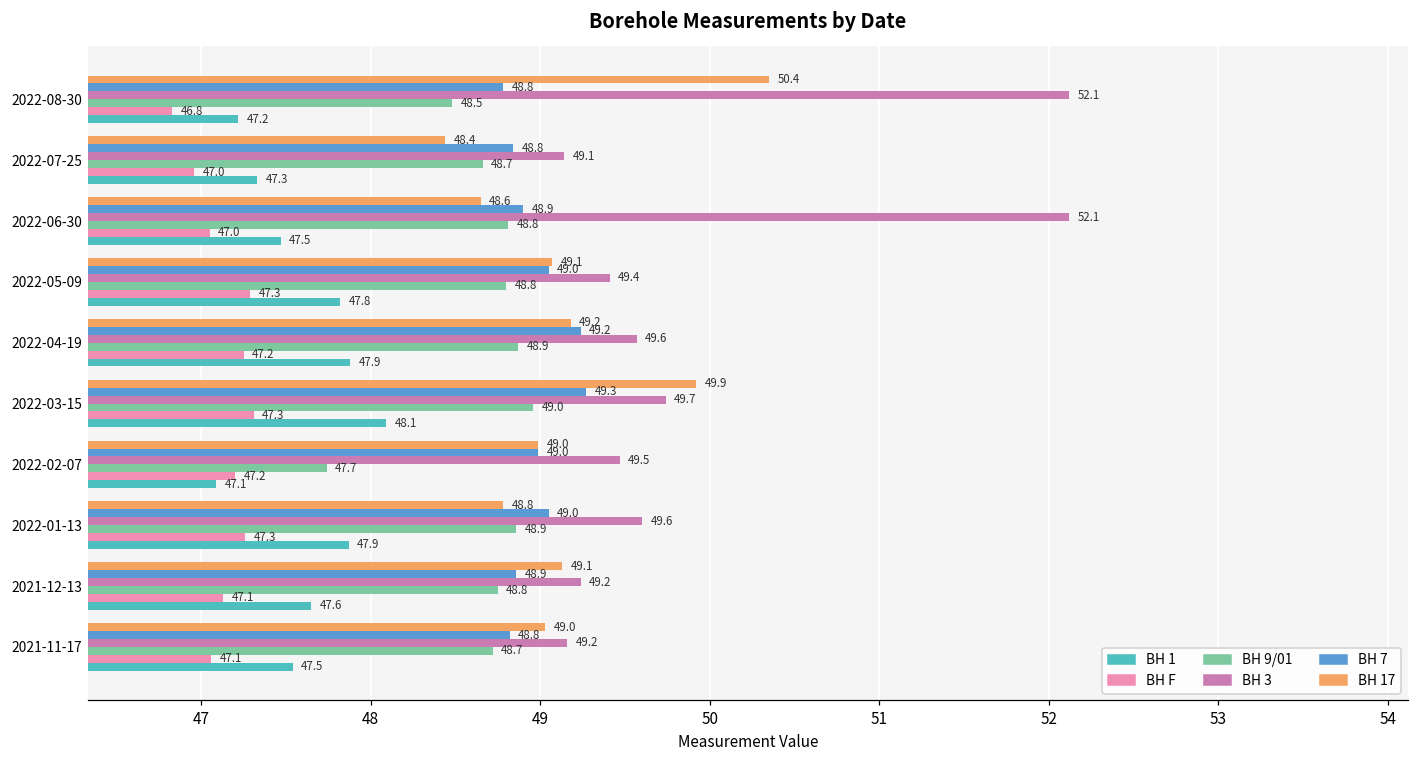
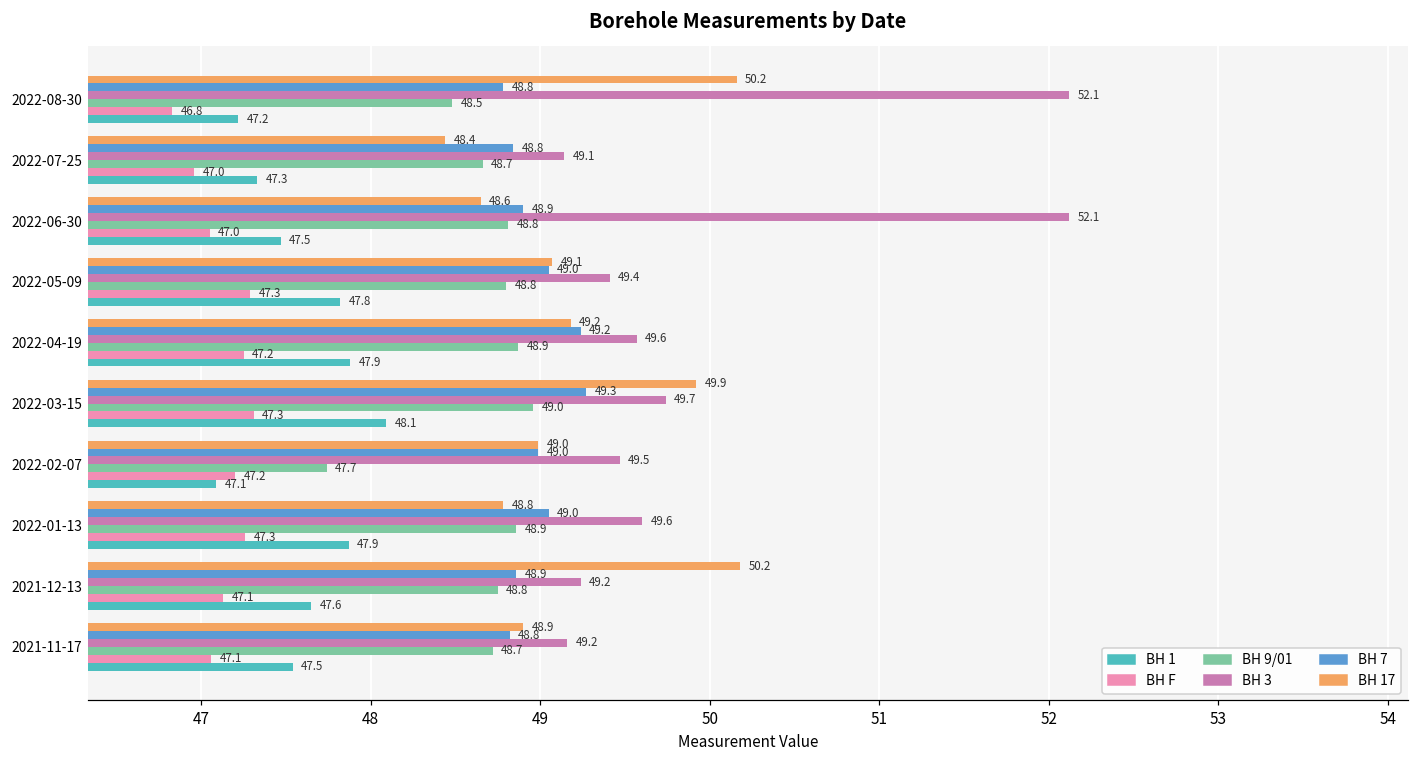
  {
    "BH 17": {
-     "2022-08-30": 50.4,
+     "2022-08-30": 50.2,
      "2022-07-25": 48.4,
      "2022-06-30": 48.6,
      "2022-03-15": 49.9,
      "2022-01-13": 48.8,
-     "2021-12-13": 49.1,
-     "2021-11-17": 49.0
+     "2021-12-13": 50.2,
+     "2021-11-17": 48.9
    }
  }
